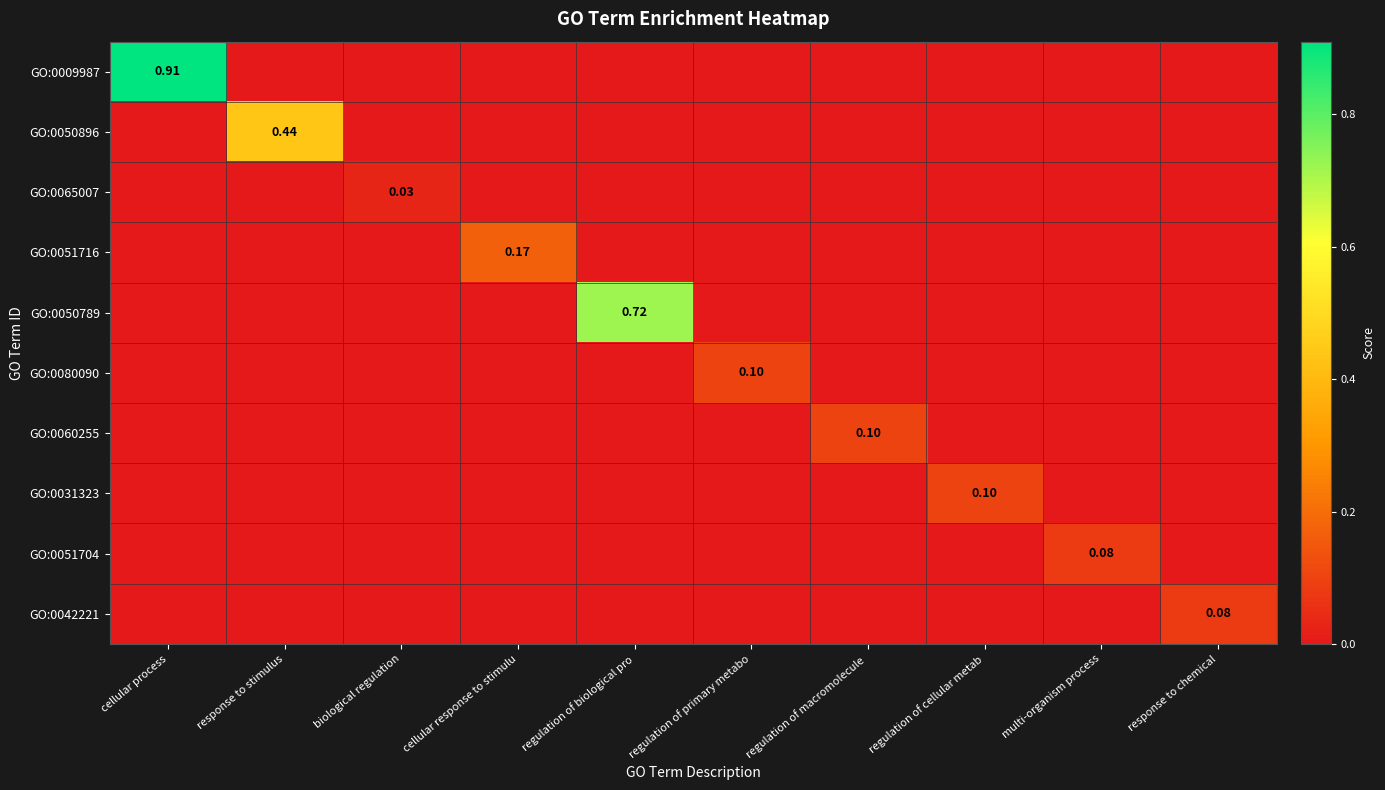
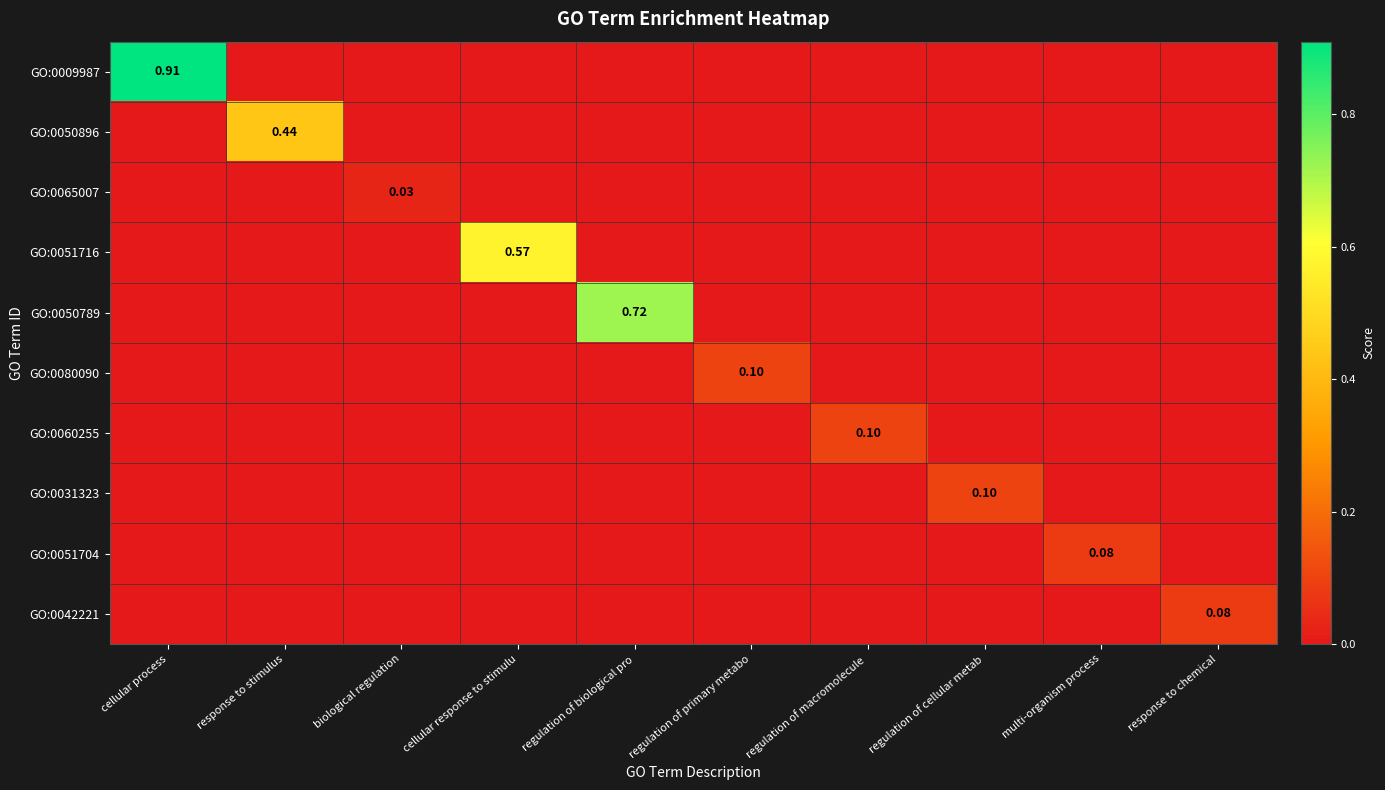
  {
    "GO:0009987": {
      "cellular process": 0.91
    },
    "GO:0050896": {
      "response to stimulus": 0.44
    },
    "GO:0065007": {
      "biological regulation": 0.03
    },
    "GO:0051716": {
-     "cellular response to stimulu": 0.17
+     "cellular response to stimulu": 0.57
    },
    "GO:0050789": {
      "regulation of biological pro": 0.72
    },
    "GO:0080090": {
      "regulation of primary metabo": 0.10
    },
    "GO:0060255": {
      "regulation of macromolecule": 0.10
    },
    "GO:0031323": {
      "regulation of cellular metab": 0.10
    },
    "GO:0051704": {
      "multi-organism process": 0.08
    },
    "GO:0042221": {
      "response to chemical": 0.08
    }
  }
